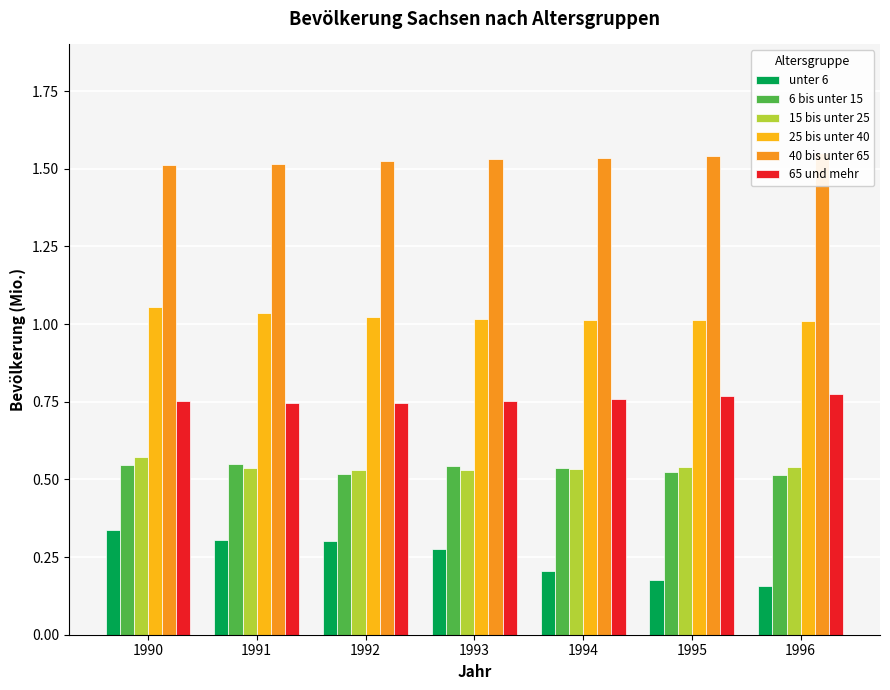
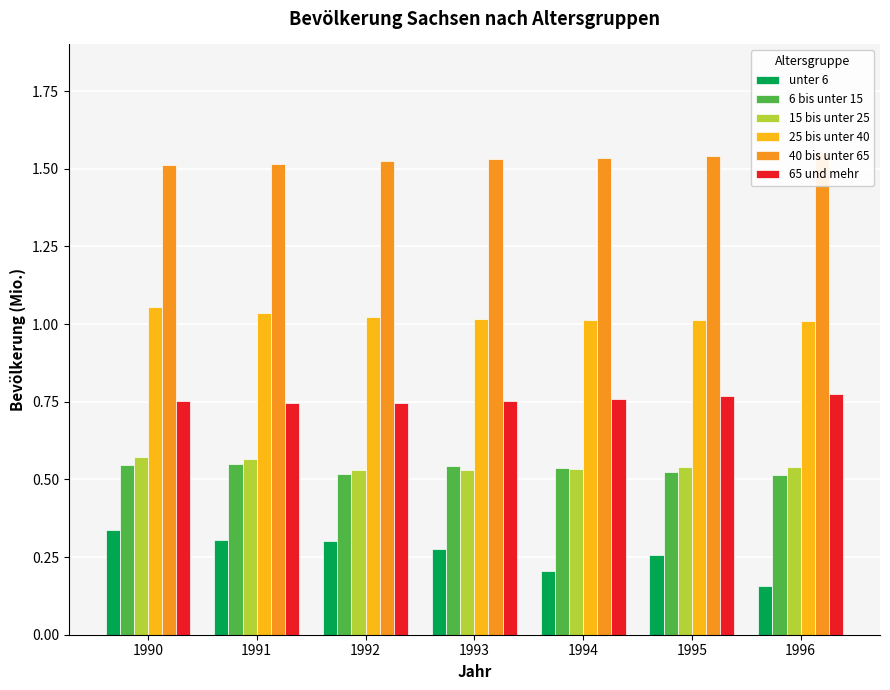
  {
    "unter 6": {
      "1990": 0.34,
      "1991": 0.31,
      "1992": 0.30,
      "1993": 0.28,
      "1994": 0.20,
-     "1995": 0.18,
+     "1995": 0.26,
      "1996": 0.16
    },
    "6 bis unter 15": {
      "1990": 0.55,
      "1991": 0.55,
      "1992": 0.52,
      "1993": 0.54,
      "1994": 0.54,
      "1995": 0.53,
      "1996": 0.51
    },
    "15 bis unter 25": {
      "1990": 0.57,
-     "1991": 0.54,
+     "1991": 0.57,
      "1992": 0.53,
      "1993": 0.53,
      "1994": 0.53,
      "1995": 0.54,
      "1996": 0.54
    },
    "65 und mehr": {
      "1990": 0.75,
      "1991": 0.75,
      "1992": 0.75,
      "1993": 0.75,
      "1994": 0.76,
      "1995": 0.77,
      "1996": 0.77
    }
  }
